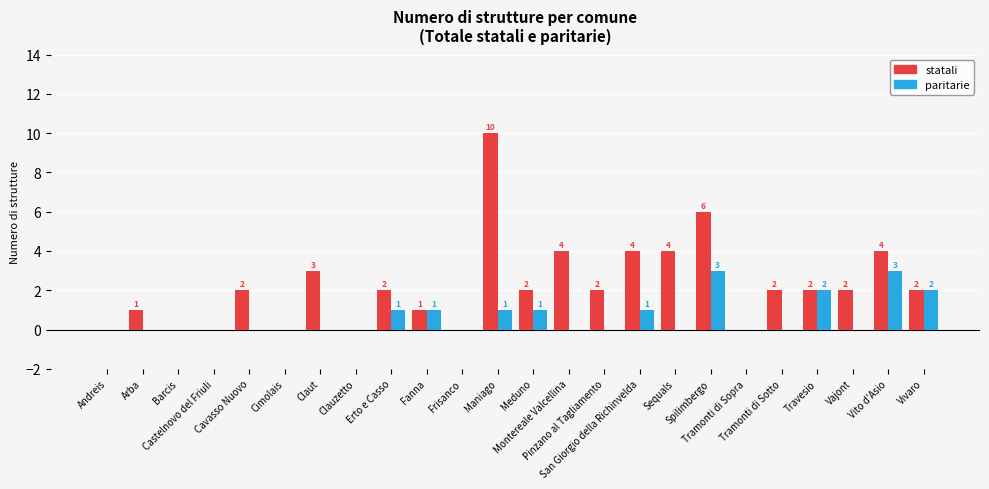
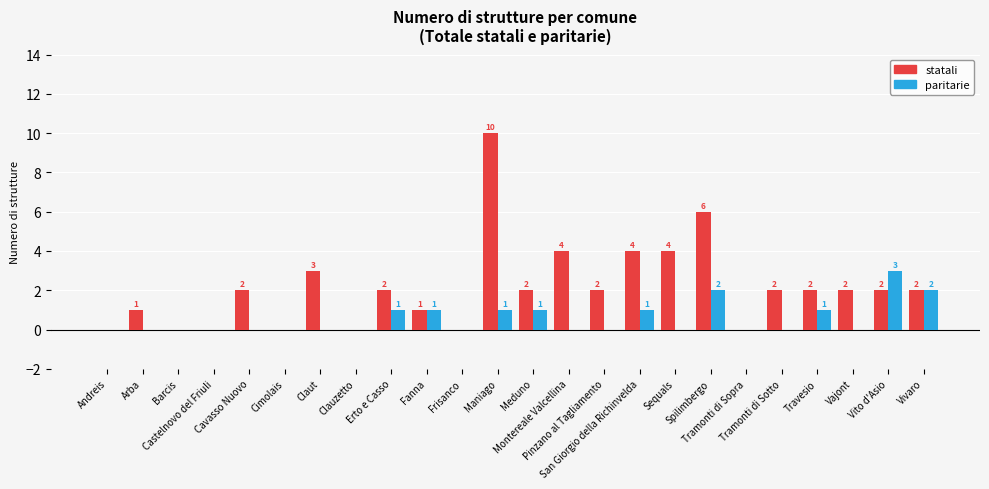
  {
    "statali": {
      "Arba": 1,
      "Cavasso Nuovo": 2,
      "Claut": 3,
      "Erto e Casso": 2,
      "Fanna": 1,
      "Maniago": 10,
      "Meduno": 2,
      "Montereale Valcellina": 4,
      "Pinzano al Tagliamento": 2,
      "San Giorgio della Richinvelda": 4,
      "Sequals": 4,
      "Spilimbergo": 6,
      "Tramonti di Sotto": 2,
      "Travesio": 2,
      "Vajont": 2,
-     "Vito d'Asio": 4,
+     "Vito d'Asio": 2,
      "Vivaro": 2
    },
    "paritarie": {
      "Erto e Casso": 1,
      "Fanna": 1,
      "Maniago": 1,
      "Meduno": 1,
      "San Giorgio della Richinvelda": 1,
-     "Spilimbergo": 3,
-     "Travesio": 2,
+     "Spilimbergo": 2,
+     "Travesio": 1,
      "Vito d'Asio": 3,
      "Vivaro": 2
    }
  }
